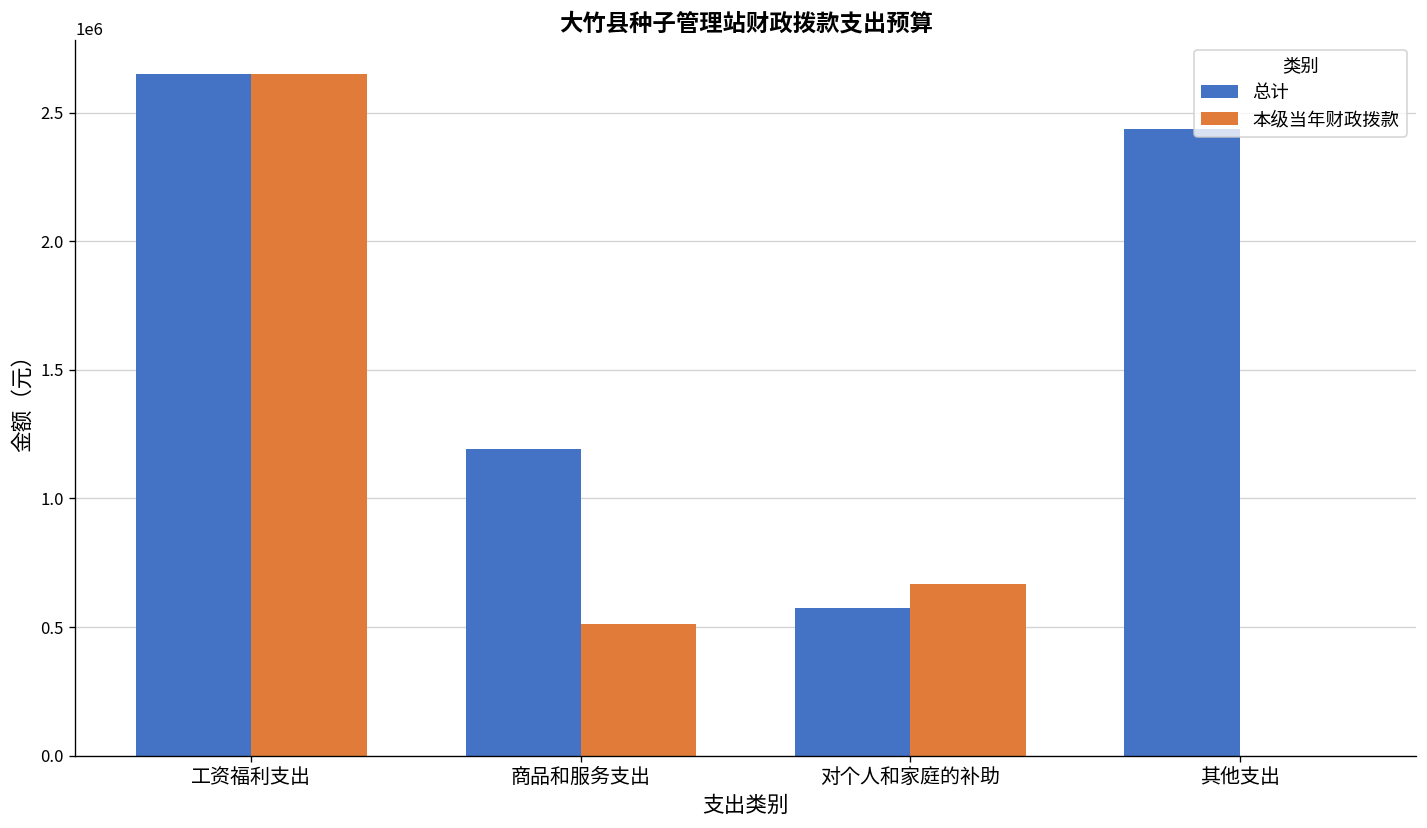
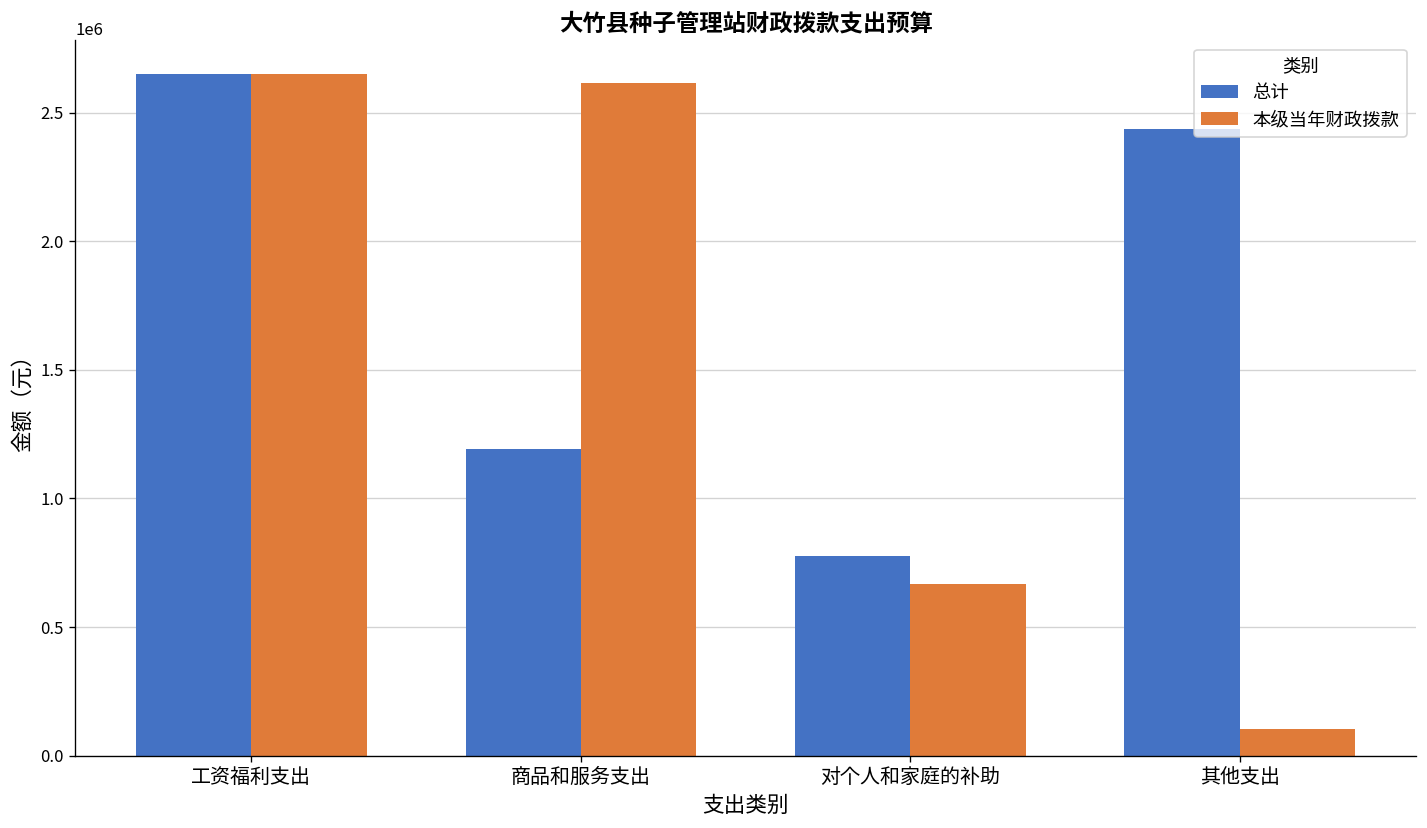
  {
    "总计": {
      "工资福利支出": 2650000,
      "商品和服务支出": 1190000,
-     "对个人和家庭的补助": 570000,
+     "对个人和家庭的补助": 780000,
      "其他支出": 2430000
    },
    "本级当年财政拨款": {
      "工资福利支出": 2650000,
-     "商品和服务支出": 510000,
+     "商品和服务支出": 2610000,
      "对个人和家庭的补助": 670000,
-     "其他支出": 0
+     "其他支出": 100000
    }
  }
